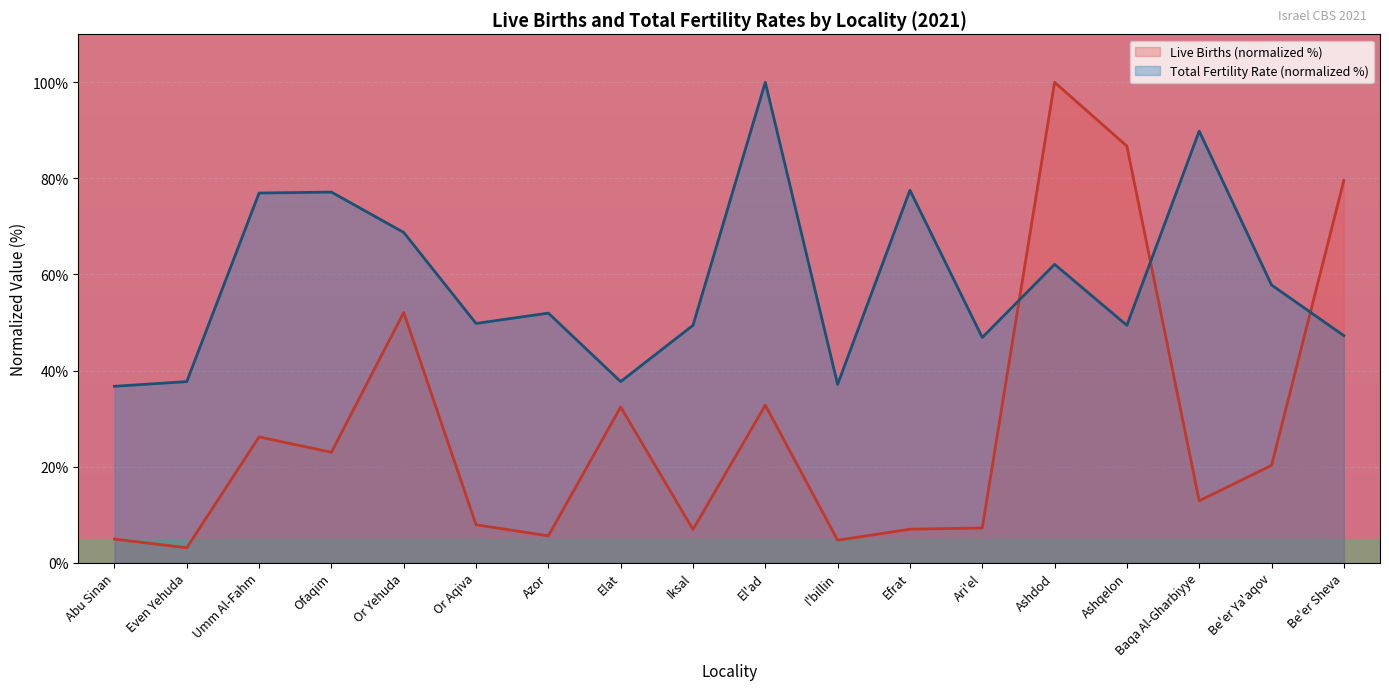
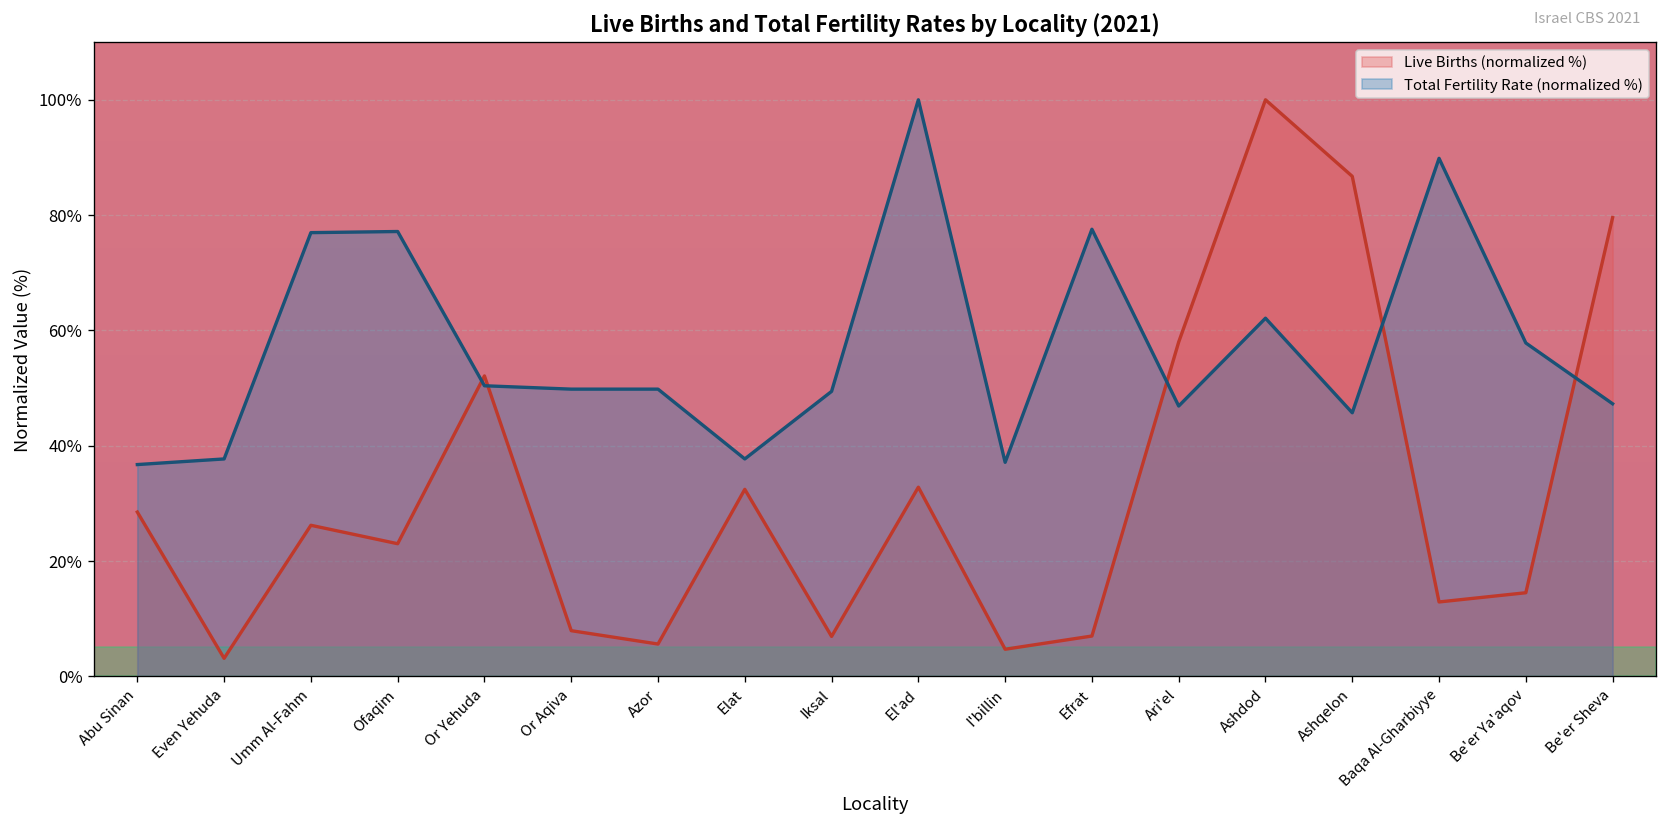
  {
    "Live Births (normalized %)": {
-     "Abu Sinan": "5%",
+     "Abu Sinan": "28%",
      "Even Yehuda": "3%",
      "Umm Al-Fahm": "26%",
      "Ofaqim": "23%",
      "Or Yehuda": "52%",
      "Or Aqiva": "8%",
      "Azor": "6%",
      "Elat": "32%",
      "Iksal": "7%",
      "El'ad": "33%",
      "I'billin": "5%",
      "Efrat": "7%",
-     "Ari'el": "7%",
+     "Ari'el": "58%",
      "Ashdod": "100%",
      "Ashqelon": "87%",
      "Baqa Al-Gharbiyye": "13%",
-     "Be'er Ya'aqov": "20%",
+     "Be'er Ya'aqov": "14%",
      "Be'er Sheva": "80%"
    },
    "Total Fertility Rate (normalized %)": {
      "Abu Sinan": "37%",
      "Even Yehuda": "38%",
      "Umm Al-Fahm": "77%",
      "Ofaqim": "77%",
-     "Or Yehuda": "69%",
+     "Or Yehuda": "50%",
      "Or Aqiva": "50%",
-     "Azor": "52%",
+     "Azor": "50%",
      "Elat": "38%",
      "Iksal": "49%",
      "El'ad": "100%",
      "I'billin": "37%",
      "Efrat": "78%",
      "Ari'el": "47%",
      "Ashdod": "62%",
-     "Ashqelon": "49%",
+     "Ashqelon": "46%",
      "Baqa Al-Gharbiyye": "90%",
      "Be'er Ya'aqov": "58%",
      "Be'er Sheva": "47%"
    }
  }
